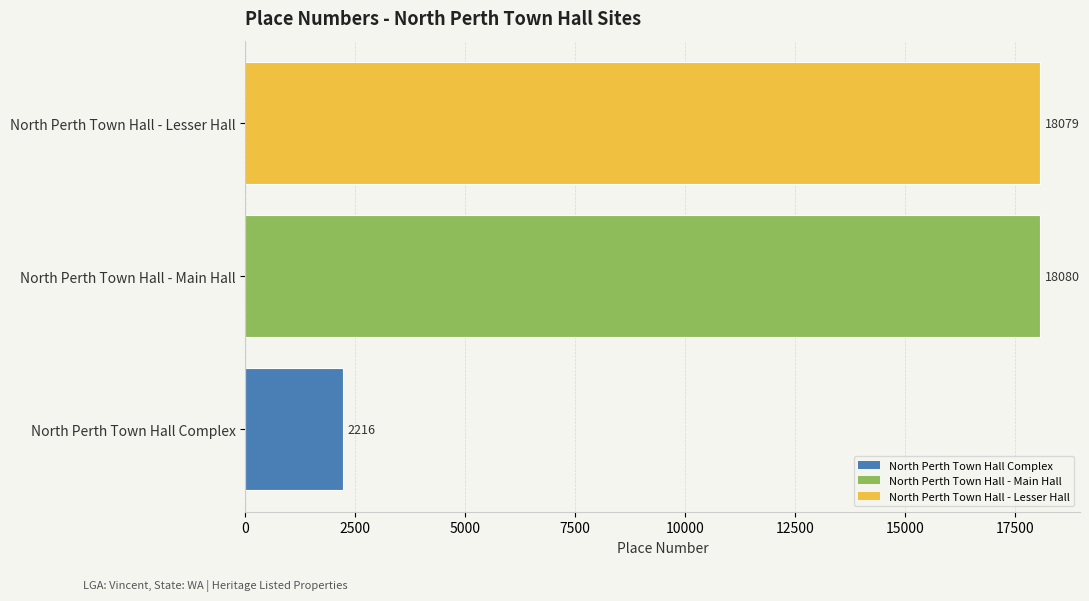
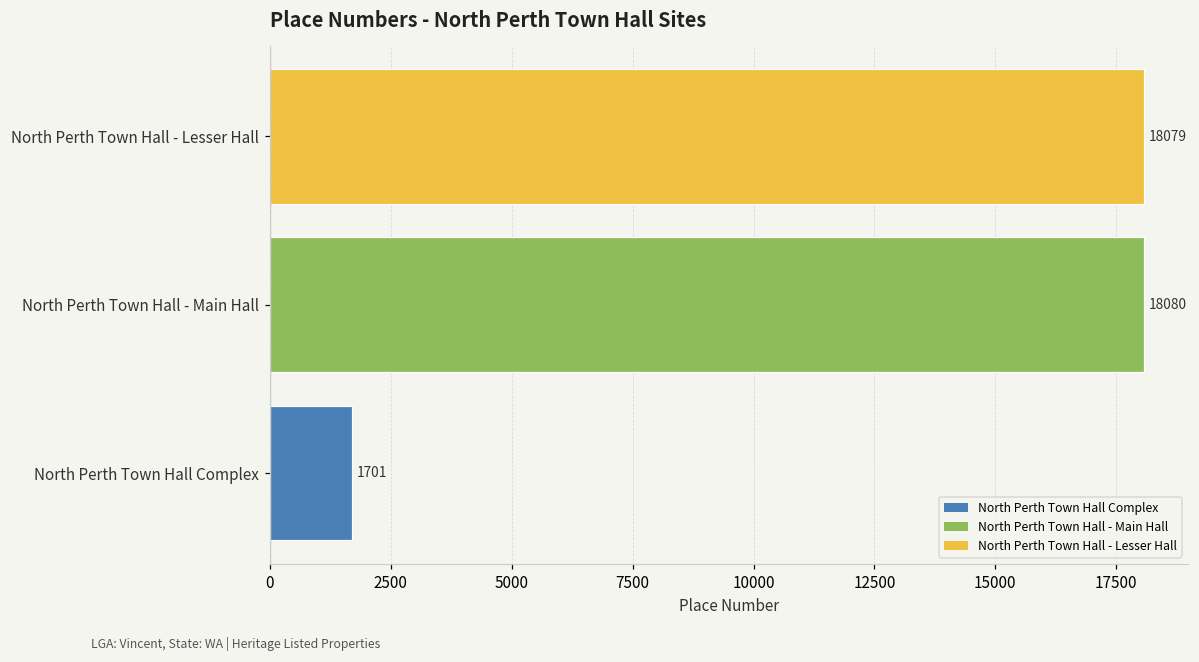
  {
    "North Perth Town Hall - Lesser Hall": 18079,
    "North Perth Town Hall - Main Hall": 18080,
-   "North Perth Town Hall Complex": 2216
+   "North Perth Town Hall Complex": 1701
  }
